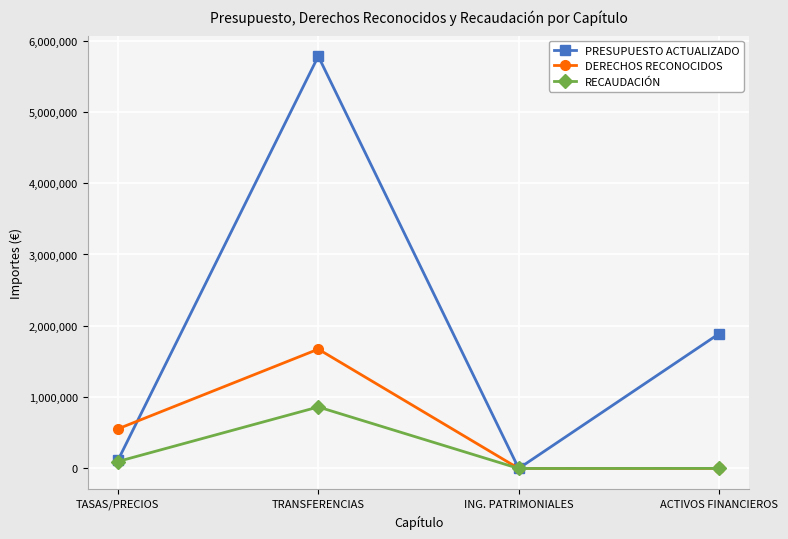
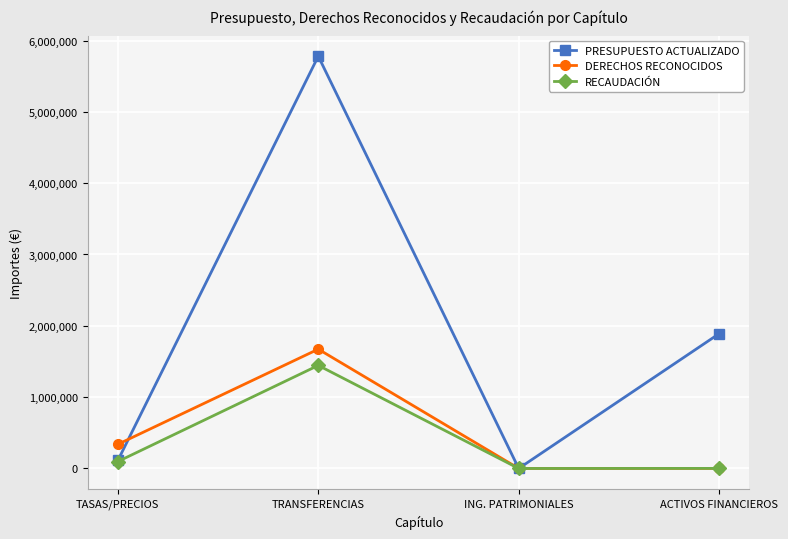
  {
    "PRESUPUESTO ACTUALIZADO": {
      "TRANSFERENCIAS": "5,800,000",
      "ACTIVOS FINANCIEROS": "1,900,000"
    },
    "DERECHOS RECONOCIDOS": {
-     "TASAS/PRECIOS": "600,000",
+     "TASAS/PRECIOS": "300,000",
      "TRANSFERENCIAS": "1,700,000"
    },
    "RECAUDACIÓN": {
-     "TRANSFERENCIAS": "900,000"
+     "TRANSFERENCIAS": "1,400,000"
    }
  }
